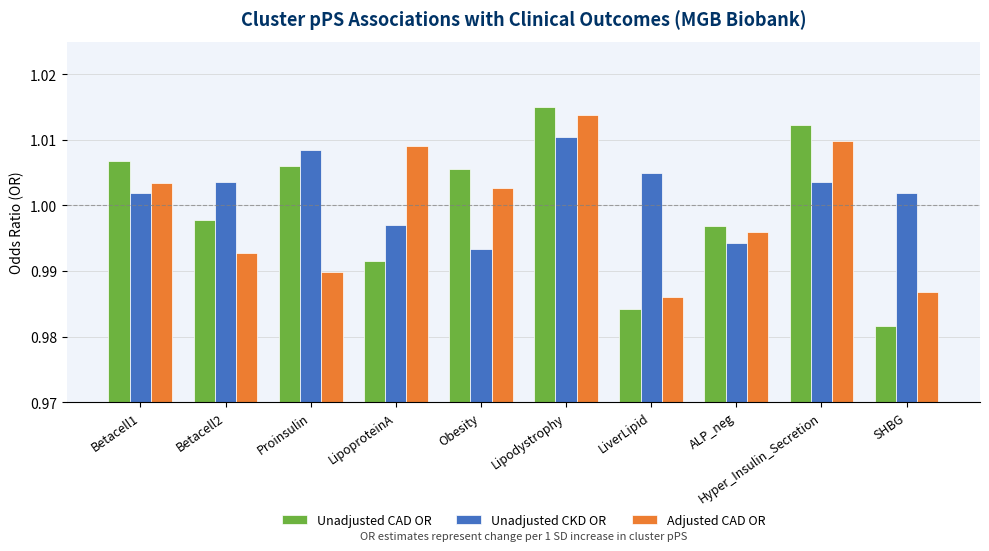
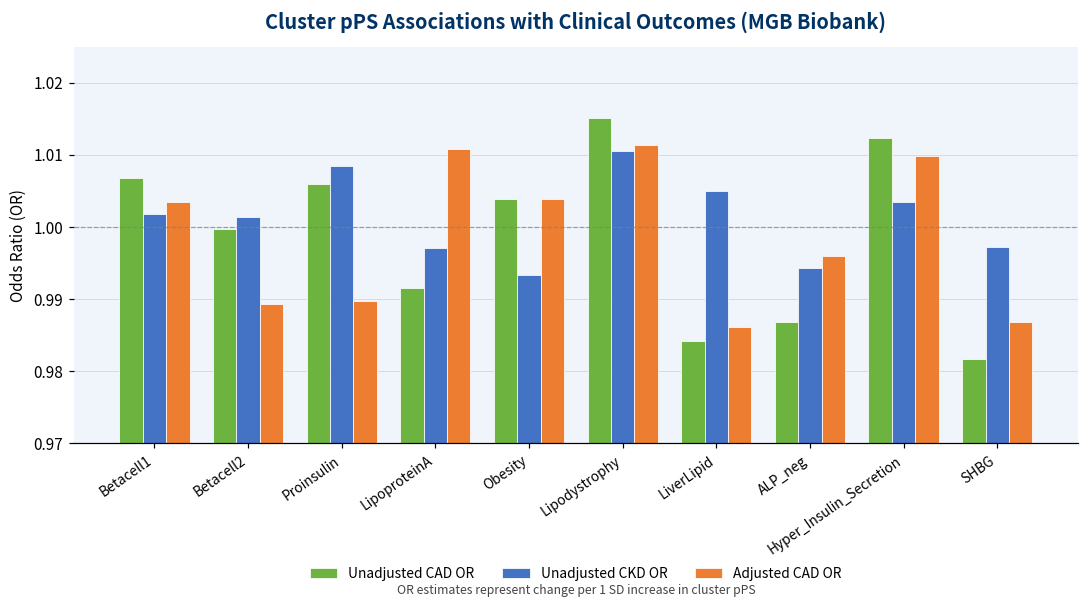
  {
    "Unadjusted CAD OR": {
      "Betacell1": 1.007,
-     "Betacell2": 0.998,
+     "Betacell2": 1.000,
      "Proinsulin": 1.006,
      "LipoproteinA": 0.992,
-     "Obesity": 1.006,
+     "Obesity": 1.004,
      "Lipodystrophy": 1.015,
      "LiverLipid": 0.984,
-     "ALP_neg": 0.997,
+     "ALP_neg": 0.987,
      "Hyper_Insulin_Secretion": 1.012,
      "SHBG": 0.982
    },
    "Unadjusted CKD OR": {
      "Betacell1": 1.002,
-     "Betacell2": 1.004,
+     "Betacell2": 1.001,
      "Proinsulin": 1.008,
      "LipoproteinA": 0.997,
      "Obesity": 0.993,
      "Lipodystrophy": 1.010,
      "LiverLipid": 1.005,
      "ALP_neg": 0.994,
      "Hyper_Insulin_Secretion": 1.004,
-     "SHBG": 1.002
+     "SHBG": 0.997
    },
    "Adjusted CAD OR": {
      "Betacell1": 1.003,
-     "Betacell2": 0.993,
+     "Betacell2": 0.989,
      "Proinsulin": 0.990,
-     "LipoproteinA": 1.009,
-     "Obesity": 1.003,
-     "Lipodystrophy": 1.014,
+     "LipoproteinA": 1.011,
+     "Obesity": 1.004,
+     "Lipodystrophy": 1.011,
      "LiverLipid": 0.986,
      "ALP_neg": 0.996,
      "Hyper_Insulin_Secretion": 1.010,
      "SHBG": 0.987
    }
  }
